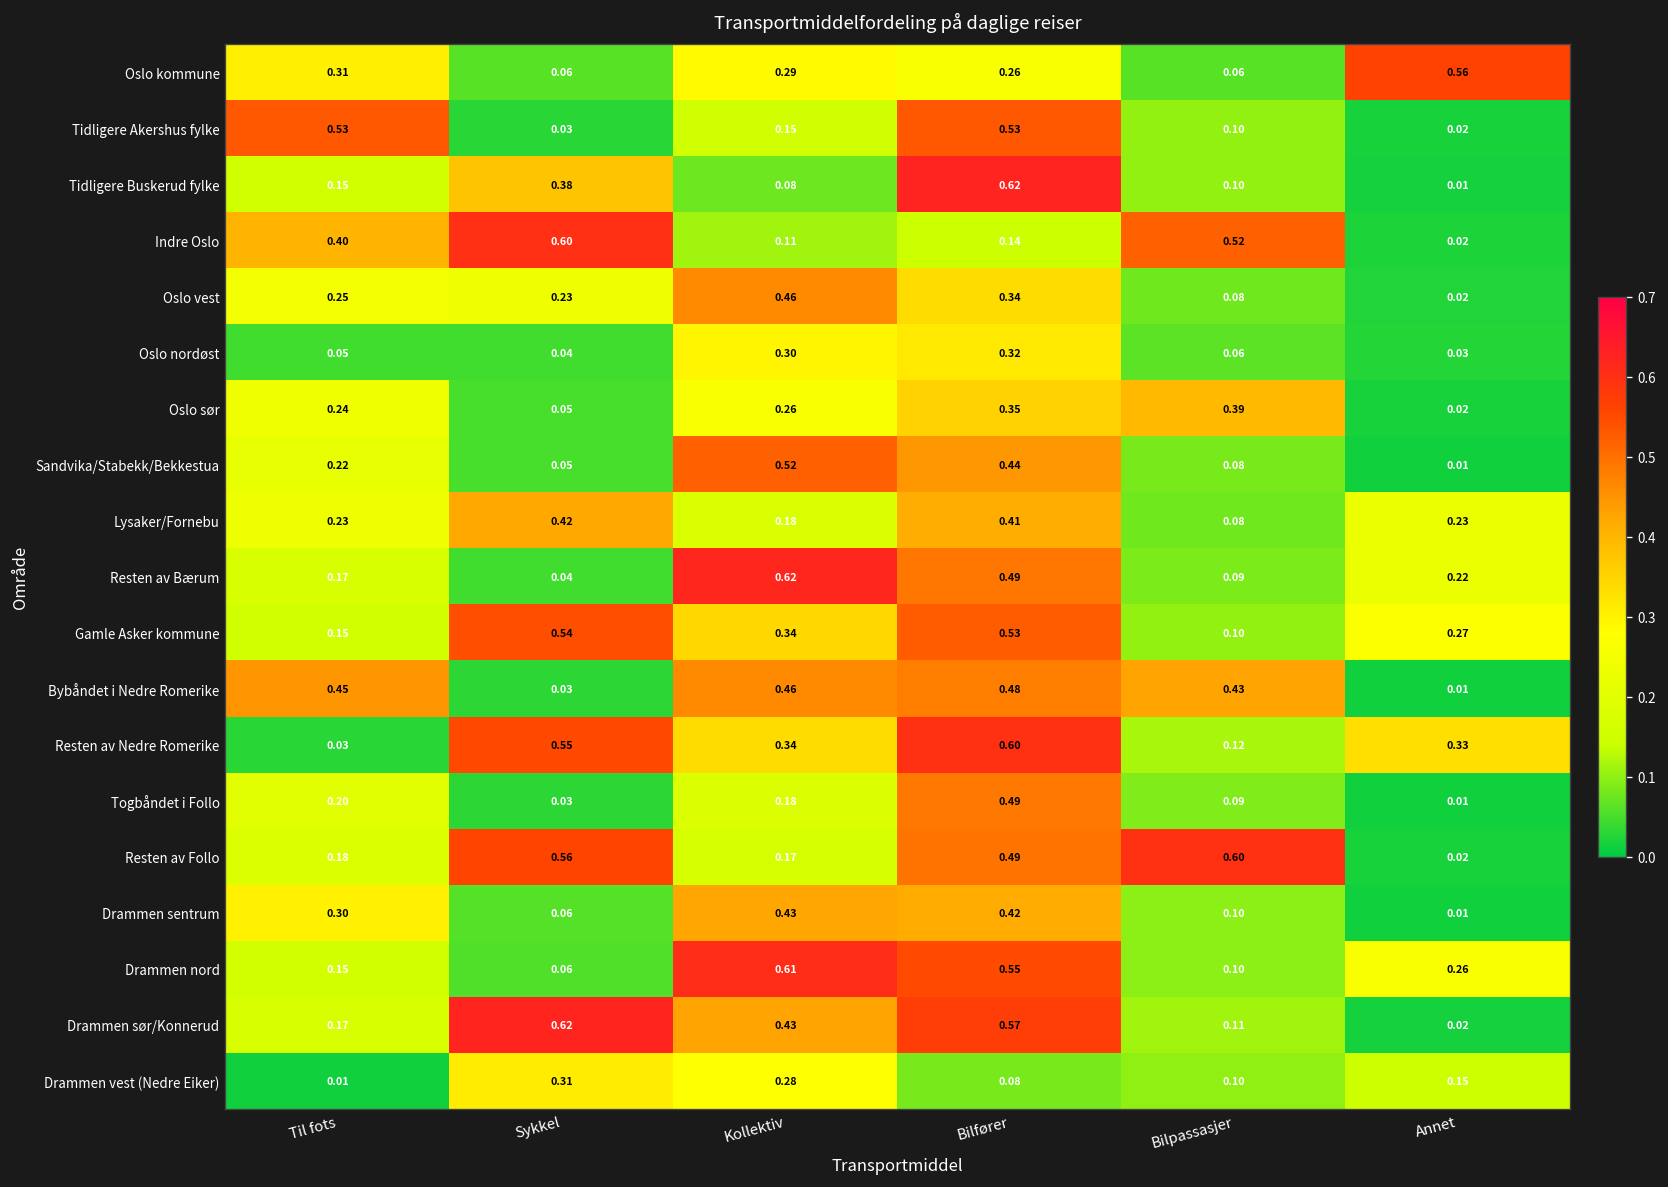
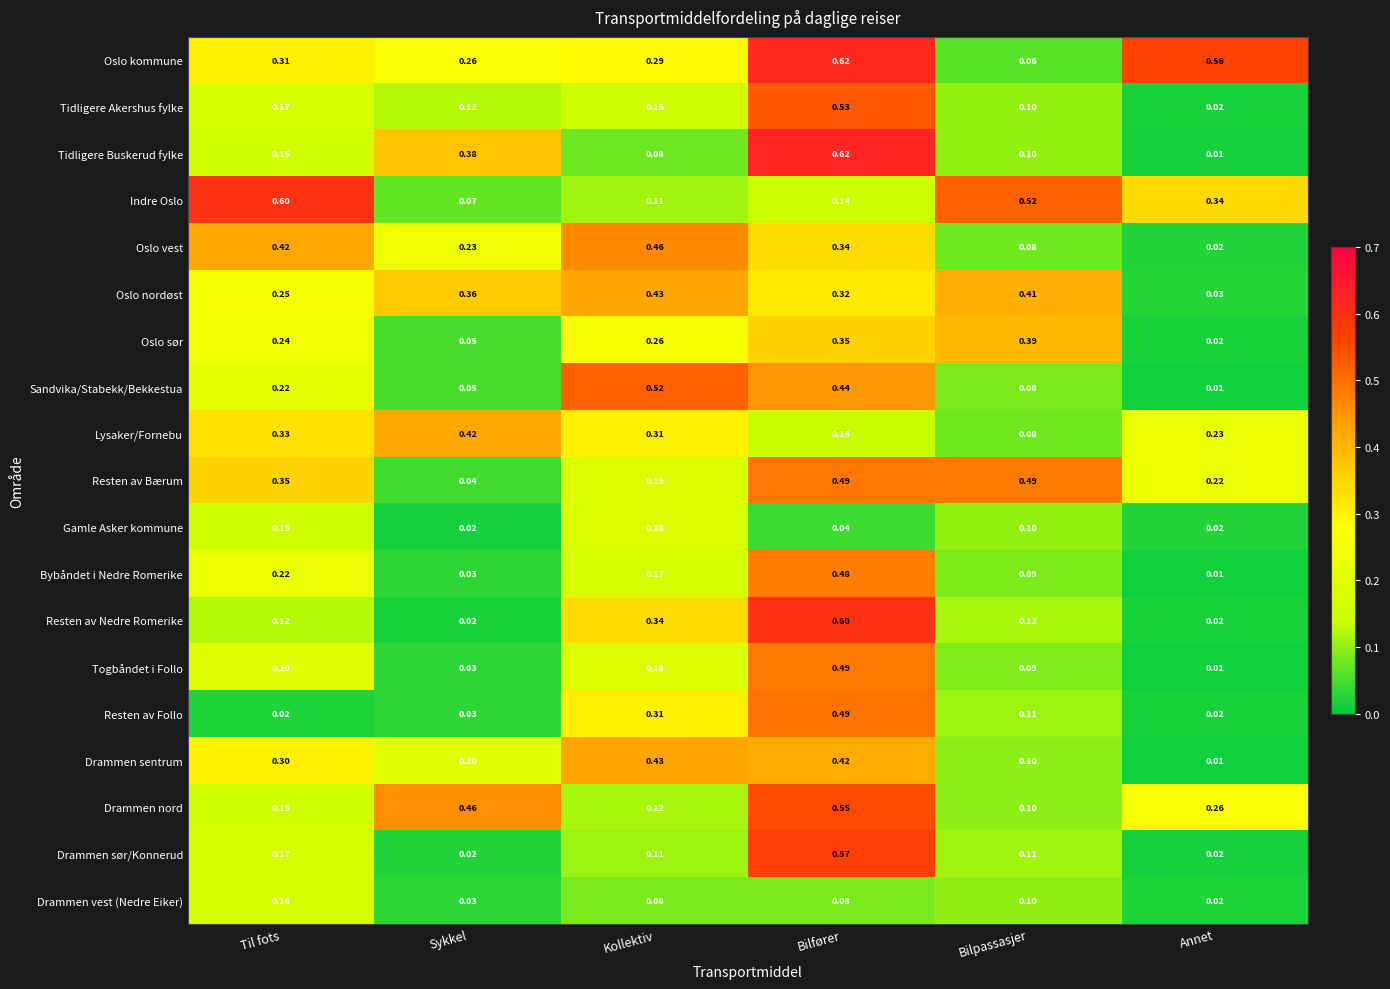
  {
    "Oslo kommune": {
      "Til fots": 0.31,
-     "Sykkel": 0.06,
+     "Sykkel": 0.26,
      "Kollektiv": 0.29,
-     "Bilfører": 0.26,
+     "Bilfører": 0.62,
      "Bilpassasjer": 0.06,
      "Annet": 0.56
    },
    "Tidligere Akershus fylke": {
-     "Til fots": 0.53,
-     "Sykkel": 0.03,
+     "Til fots": 0.17,
+     "Sykkel": 0.12,
      "Kollektiv": 0.15,
      "Bilfører": 0.53,
      "Bilpassasjer": 0.10,
      "Annet": 0.02
    },
    "Tidligere Buskerud fylke": {
      "Til fots": 0.15,
      "Sykkel": 0.38,
      "Kollektiv": 0.08,
      "Bilfører": 0.62,
      "Bilpassasjer": 0.10,
      "Annet": 0.01
    },
    "Indre Oslo": {
-     "Til fots": 0.40,
-     "Sykkel": 0.60,
+     "Til fots": 0.60,
+     "Sykkel": 0.07,
      "Kollektiv": 0.11,
      "Bilfører": 0.14,
      "Bilpassasjer": 0.52,
-     "Annet": 0.02
+     "Annet": 0.34
    },
    "Oslo vest": {
-     "Til fots": 0.25,
+     "Til fots": 0.42,
      "Sykkel": 0.23,
      "Kollektiv": 0.46,
      "Bilfører": 0.34,
      "Bilpassasjer": 0.08,
      "Annet": 0.02
    },
    "Oslo nordøst": {
-     "Til fots": 0.05,
-     "Sykkel": 0.04,
-     "Kollektiv": 0.30,
+     "Til fots": 0.25,
+     "Sykkel": 0.36,
+     "Kollektiv": 0.43,
      "Bilfører": 0.32,
-     "Bilpassasjer": 0.06,
+     "Bilpassasjer": 0.41,
      "Annet": 0.03
    },
    "Oslo sør": {
      "Til fots": 0.24,
      "Sykkel": 0.05,
      "Kollektiv": 0.26,
      "Bilfører": 0.35,
      "Bilpassasjer": 0.39,
      "Annet": 0.02
    },
    "Sandvika/Stabekk/Bekkestua": {
      "Til fots": 0.22,
      "Sykkel": 0.05,
      "Kollektiv": 0.52,
      "Bilfører": 0.44,
      "Bilpassasjer": 0.08,
      "Annet": 0.01
    },
    "Lysaker/Fornebu": {
-     "Til fots": 0.23,
+     "Til fots": 0.33,
      "Sykkel": 0.42,
-     "Kollektiv": 0.18,
-     "Bilfører": 0.41,
+     "Kollektiv": 0.31,
+     "Bilfører": 0.14,
      "Bilpassasjer": 0.08,
      "Annet": 0.23
    },
    "Resten av Bærum": {
-     "Til fots": 0.17,
+     "Til fots": 0.35,
      "Sykkel": 0.04,
-     "Kollektiv": 0.62,
+     "Kollektiv": 0.19,
      "Bilfører": 0.49,
-     "Bilpassasjer": 0.09,
+     "Bilpassasjer": 0.49,
      "Annet": 0.22
    },
    "Gamle Asker kommune": {
      "Til fots": 0.15,
-     "Sykkel": 0.54,
-     "Kollektiv": 0.34,
-     "Bilfører": 0.53,
+     "Sykkel": 0.02,
+     "Kollektiv": 0.18,
+     "Bilfører": 0.04,
      "Bilpassasjer": 0.10,
-     "Annet": 0.27
+     "Annet": 0.02
    },
    "Bybåndet i Nedre Romerike": {
-     "Til fots": 0.45,
+     "Til fots": 0.22,
      "Sykkel": 0.03,
-     "Kollektiv": 0.46,
+     "Kollektiv": 0.17,
      "Bilfører": 0.48,
-     "Bilpassasjer": 0.43,
+     "Bilpassasjer": 0.09,
      "Annet": 0.01
    },
    "Resten av Nedre Romerike": {
-     "Til fots": 0.03,
-     "Sykkel": 0.55,
+     "Til fots": 0.12,
+     "Sykkel": 0.02,
      "Kollektiv": 0.34,
      "Bilfører": 0.60,
      "Bilpassasjer": 0.12,
-     "Annet": 0.33
+     "Annet": 0.02
    },
    "Togbåndet i Follo": {
      "Til fots": 0.20,
      "Sykkel": 0.03,
      "Kollektiv": 0.18,
      "Bilfører": 0.49,
      "Bilpassasjer": 0.09,
      "Annet": 0.01
    },
    "Resten av Follo": {
-     "Til fots": 0.18,
-     "Sykkel": 0.56,
-     "Kollektiv": 0.17,
+     "Til fots": 0.02,
+     "Sykkel": 0.03,
+     "Kollektiv": 0.31,
      "Bilfører": 0.49,
-     "Bilpassasjer": 0.60,
+     "Bilpassasjer": 0.11,
      "Annet": 0.02
    },
    "Drammen sentrum": {
      "Til fots": 0.30,
-     "Sykkel": 0.06,
+     "Sykkel": 0.20,
      "Kollektiv": 0.43,
      "Bilfører": 0.42,
      "Bilpassasjer": 0.10,
      "Annet": 0.01
    },
    "Drammen nord": {
      "Til fots": 0.15,
-     "Sykkel": 0.06,
-     "Kollektiv": 0.61,
+     "Sykkel": 0.46,
+     "Kollektiv": 0.12,
      "Bilfører": 0.55,
      "Bilpassasjer": 0.10,
      "Annet": 0.26
    },
    "Drammen sør/Konnerud": {
      "Til fots": 0.17,
-     "Sykkel": 0.62,
-     "Kollektiv": 0.43,
+     "Sykkel": 0.02,
+     "Kollektiv": 0.11,
      "Bilfører": 0.57,
      "Bilpassasjer": 0.11,
      "Annet": 0.02
    },
    "Drammen vest (Nedre Eiker)": {
-     "Til fots": 0.01,
-     "Sykkel": 0.31,
-     "Kollektiv": 0.28,
+     "Til fots": 0.16,
+     "Sykkel": 0.03,
+     "Kollektiv": 0.08,
      "Bilfører": 0.08,
      "Bilpassasjer": 0.10,
-     "Annet": 0.15
+     "Annet": 0.02
    }
  }
